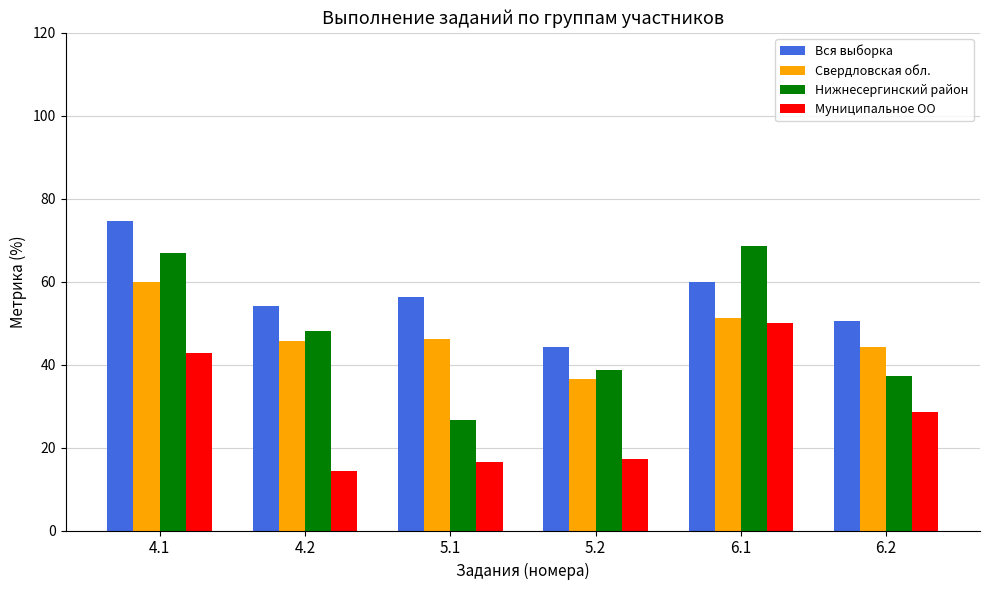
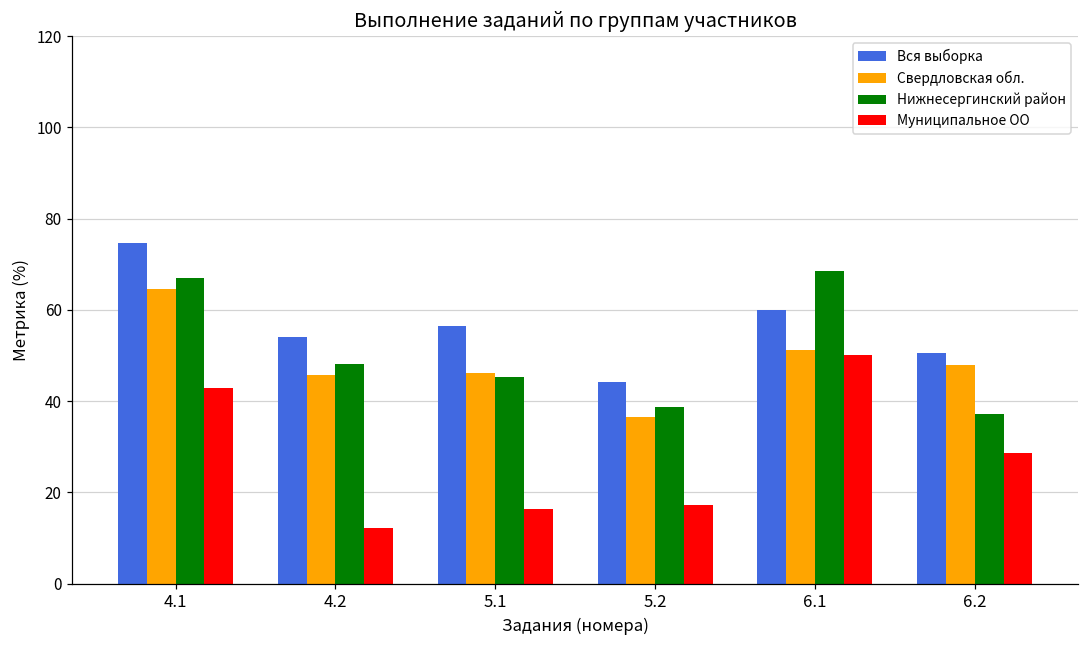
  {
    "Вся выборка": {
      "4.1": 75,
      "4.2": 54,
      "5.1": 56,
      "5.2": 44,
      "6.1": 60,
      "6.2": 51
    },
    "Свердловская обл.": {
-     "4.1": 60,
+     "4.1": 65,
      "4.2": 46,
      "5.1": 46,
      "5.2": 36,
      "6.1": 51,
-     "6.2": 44
+     "6.2": 48
    },
    "Нижнесергинский район": {
      "4.1": 67,
      "4.2": 48,
-     "5.1": 27,
+     "5.1": 45,
      "5.2": 39,
      "6.1": 69,
      "6.2": 37
    },
    "Муниципальное OO": {
      "4.1": 43,
-     "4.2": 14,
+     "4.2": 12,
      "5.1": 16,
      "5.2": 17,
      "6.1": 50,
      "6.2": 29
    }
  }
